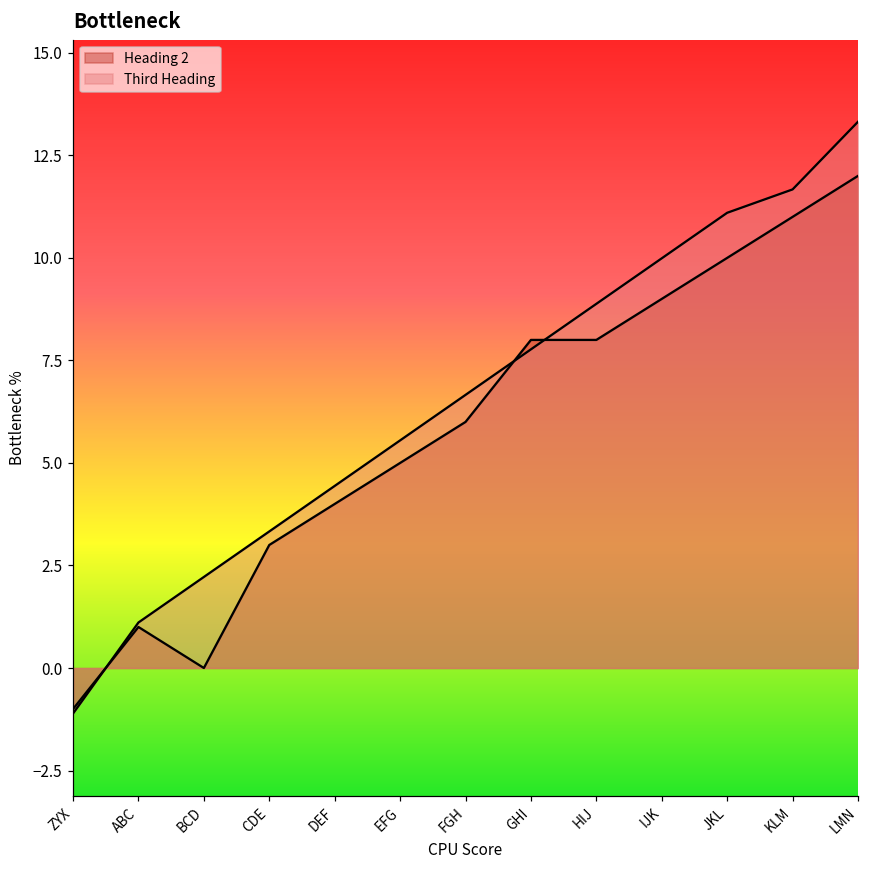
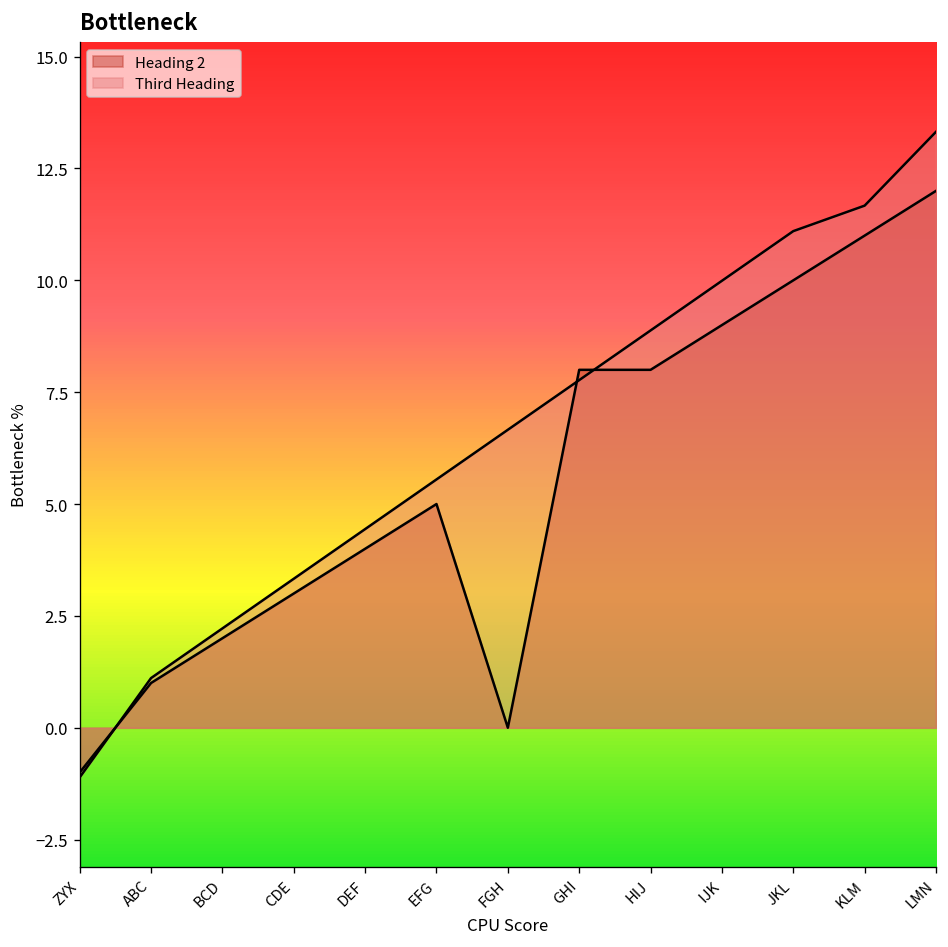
  {
    "Heading 2": {
-     "BCD": 0,
-     "FGH": 6
+     "BCD": 2,
+     "FGH": 0
    }
  }
